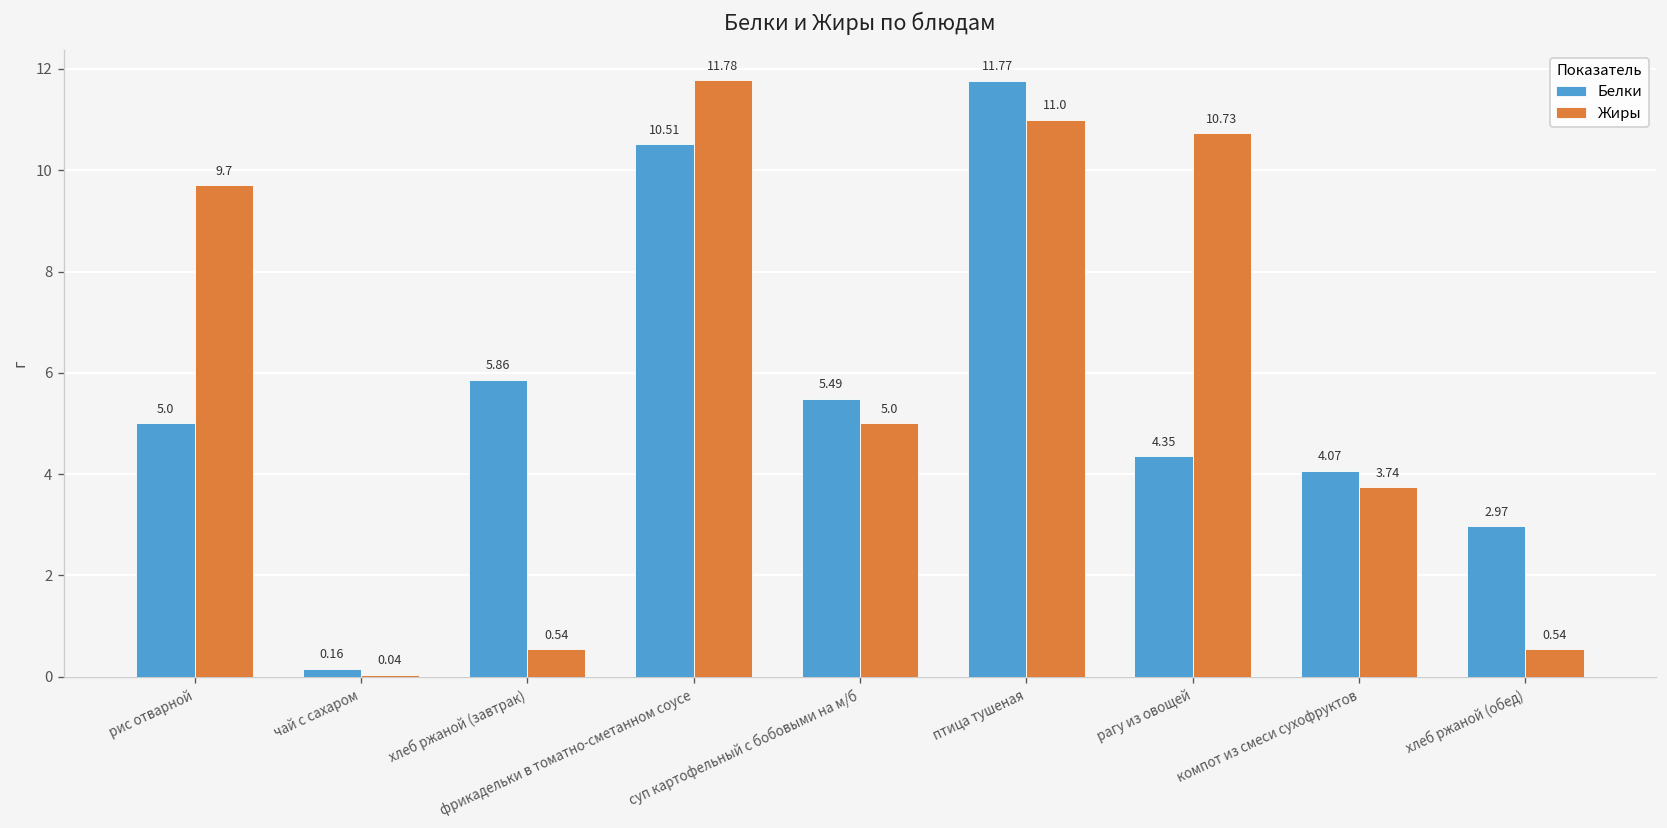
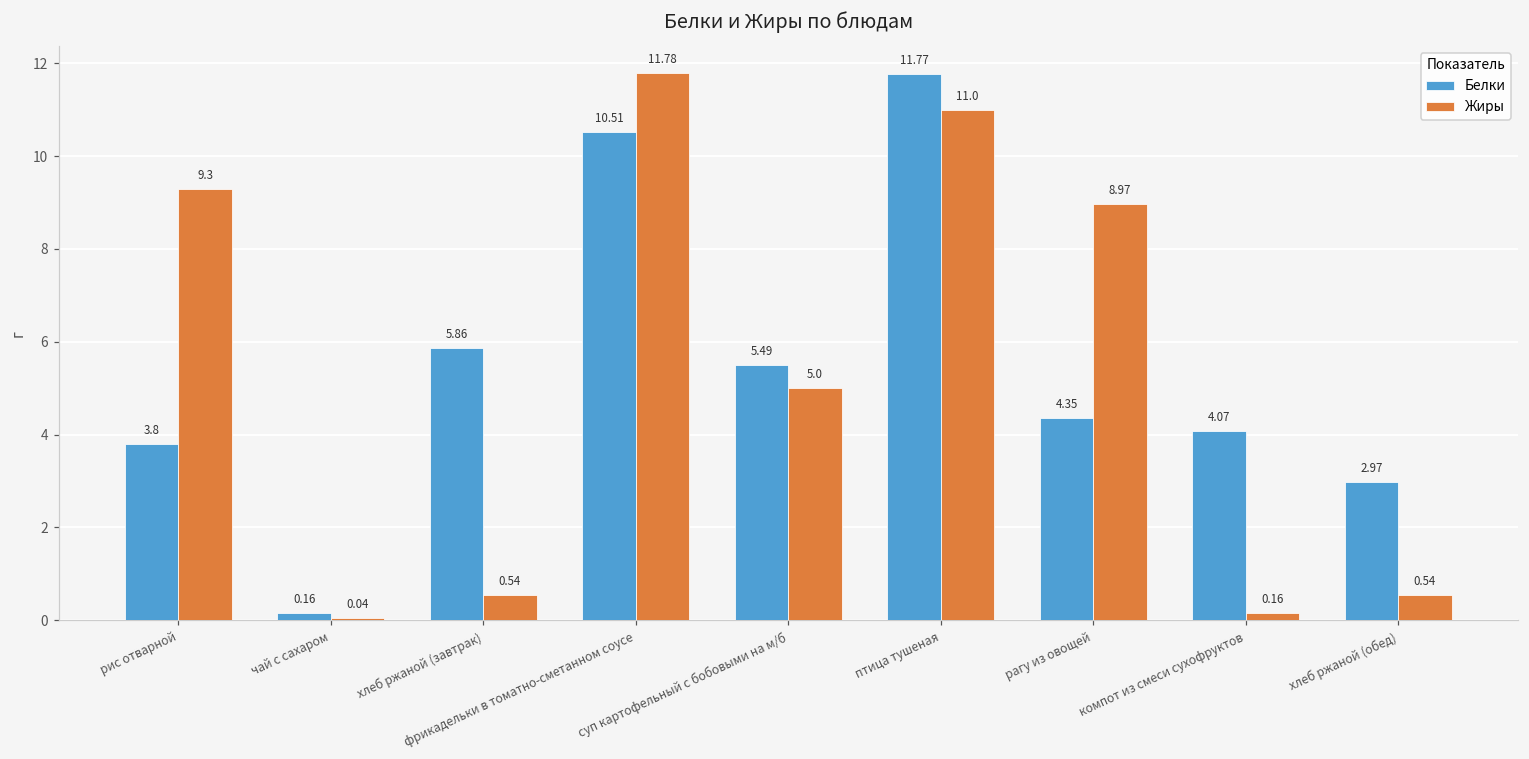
  {
    "Белки": {
-     "рис отварной": 5.0,
+     "рис отварной": 3.8,
      "чай с сахаром": 0.16,
      "хлеб ржаной (завтрак)": 5.86,
      "фрикадельки в томатно-сметанном соусе": 10.51,
      "суп картофельный с бобовыми на м/б": 5.49,
      "птица тушеная": 11.77,
      "рагу из овощей": 4.35,
      "компот из смеси сухофруктов": 4.07,
      "хлеб ржаной (обед)": 2.97
    },
    "Жиры": {
-     "рис отварной": 9.7,
+     "рис отварной": 9.3,
      "чай с сахаром": 0.04,
      "хлеб ржаной (завтрак)": 0.54,
      "фрикадельки в томатно-сметанном соусе": 11.78,
      "суп картофельный с бобовыми на м/б": 5.0,
      "птица тушеная": 11.0,
-     "рагу из овощей": 10.73,
-     "компот из смеси сухофруктов": 3.74,
+     "рагу из овощей": 8.97,
+     "компот из смеси сухофруктов": 0.16,
      "хлеб ржаной (обед)": 0.54
    }
  }
